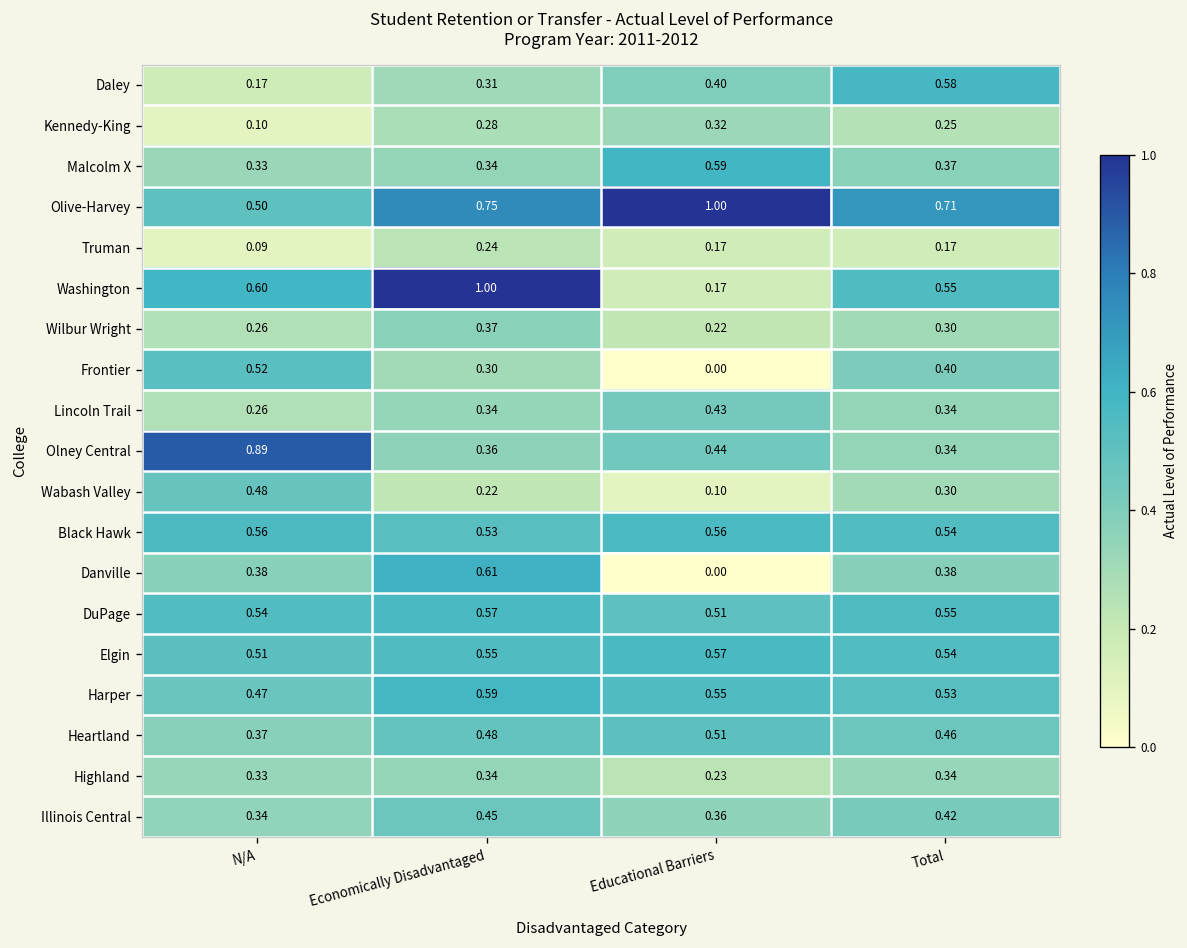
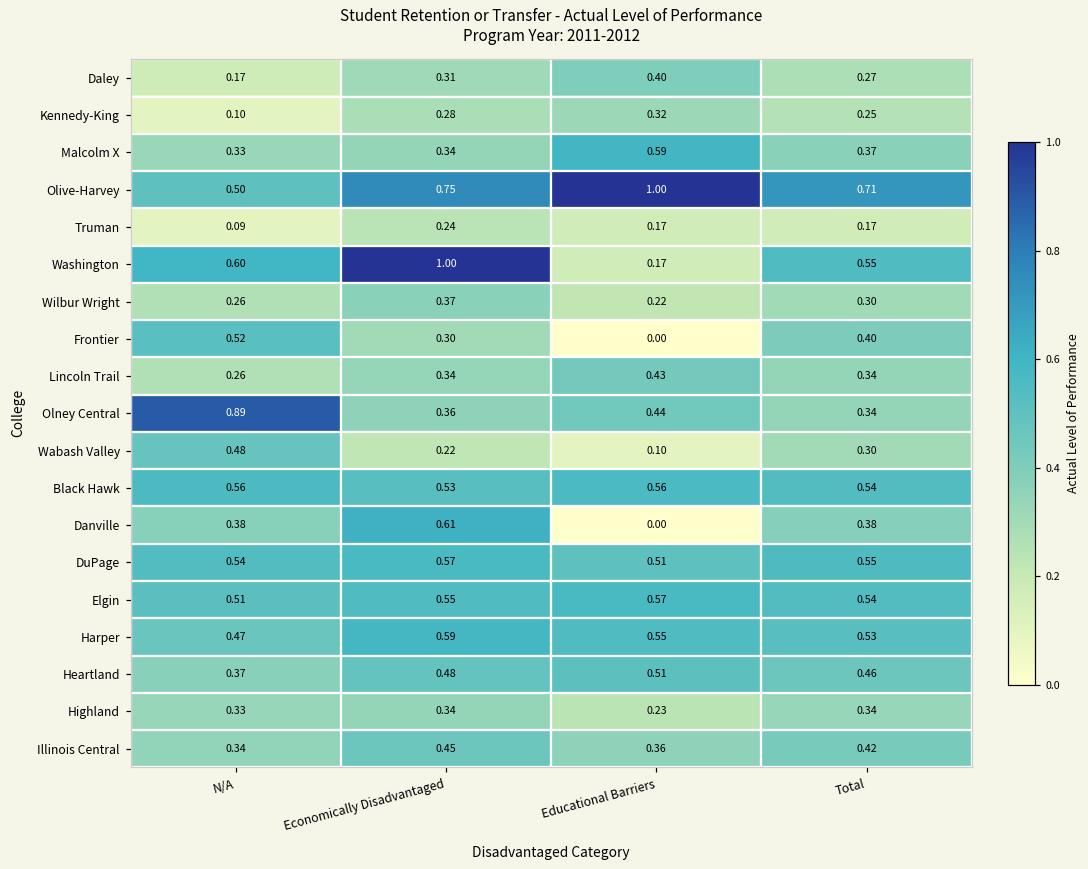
  {
    "Daley": {
      "N/A": 0.17,
      "Economically Disadvantaged": 0.31,
      "Educational Barriers": 0.40,
-     "Total": 0.58
+     "Total": 0.27
    },
    "Kennedy-King": {
      "N/A": 0.10,
      "Economically Disadvantaged": 0.28,
      "Educational Barriers": 0.32,
      "Total": 0.25
    },
    "Malcolm X": {
      "N/A": 0.33,
      "Economically Disadvantaged": 0.34,
      "Educational Barriers": 0.59,
      "Total": 0.37
    },
    "Olive-Harvey": {
      "N/A": 0.50,
      "Economically Disadvantaged": 0.75,
      "Educational Barriers": 1.00,
      "Total": 0.71
    },
    "Truman": {
      "N/A": 0.09,
      "Economically Disadvantaged": 0.24,
      "Educational Barriers": 0.17,
      "Total": 0.17
    },
    "Washington": {
      "N/A": 0.60,
      "Economically Disadvantaged": 1.00,
      "Educational Barriers": 0.17,
      "Total": 0.55
    },
    "Wilbur Wright": {
      "N/A": 0.26,
      "Economically Disadvantaged": 0.37,
      "Educational Barriers": 0.22,
      "Total": 0.30
    },
    "Frontier": {
      "N/A": 0.52,
      "Economically Disadvantaged": 0.30,
      "Educational Barriers": 0.00,
      "Total": 0.40
    },
    "Lincoln Trail": {
      "N/A": 0.26,
      "Economically Disadvantaged": 0.34,
      "Educational Barriers": 0.43,
      "Total": 0.34
    },
    "Olney Central": {
      "N/A": 0.89,
      "Economically Disadvantaged": 0.36,
      "Educational Barriers": 0.44,
      "Total": 0.34
    },
    "Wabash Valley": {
      "N/A": 0.48,
      "Economically Disadvantaged": 0.22,
      "Educational Barriers": 0.10,
      "Total": 0.30
    },
    "Black Hawk": {
      "N/A": 0.56,
      "Economically Disadvantaged": 0.53,
      "Educational Barriers": 0.56,
      "Total": 0.54
    },
    "Danville": {
      "N/A": 0.38,
      "Economically Disadvantaged": 0.61,
      "Educational Barriers": 0.00,
      "Total": 0.38
    },
    "DuPage": {
      "N/A": 0.54,
      "Economically Disadvantaged": 0.57,
      "Educational Barriers": 0.51,
      "Total": 0.55
    },
    "Elgin": {
      "N/A": 0.51,
      "Economically Disadvantaged": 0.55,
      "Educational Barriers": 0.57,
      "Total": 0.54
    },
    "Harper": {
      "N/A": 0.47,
      "Economically Disadvantaged": 0.59,
      "Educational Barriers": 0.55,
      "Total": 0.53
    },
    "Heartland": {
      "N/A": 0.37,
      "Economically Disadvantaged": 0.48,
      "Educational Barriers": 0.51,
      "Total": 0.46
    },
    "Highland": {
      "N/A": 0.33,
      "Economically Disadvantaged": 0.34,
      "Educational Barriers": 0.23,
      "Total": 0.34
    },
    "Illinois Central": {
      "N/A": 0.34,
      "Economically Disadvantaged": 0.45,
      "Educational Barriers": 0.36,
      "Total": 0.42
    }
  }
